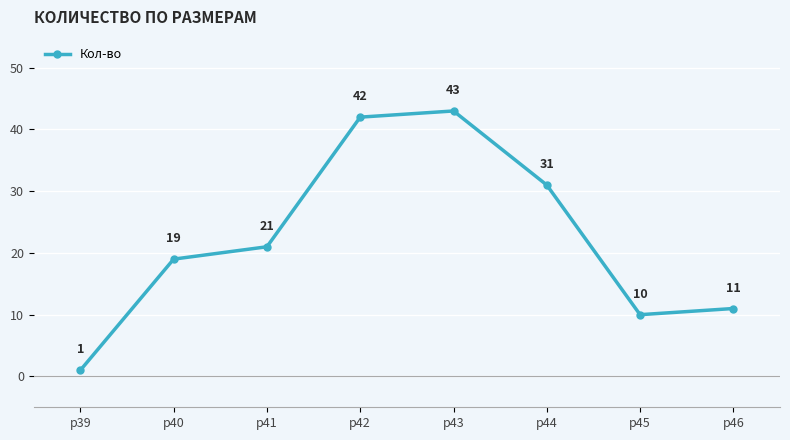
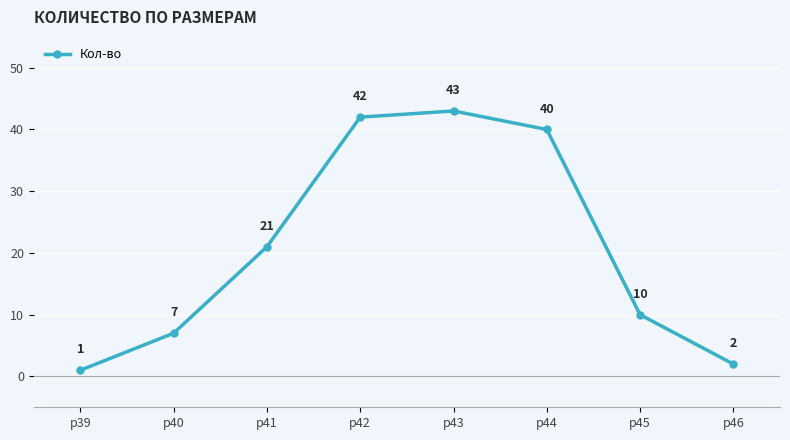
  {
    "р39": 1,
-   "р40": 19,
+   "р40": 7,
    "р41": 21,
    "р42": 42,
    "р43": 43,
-   "р44": 31,
+   "р44": 40,
    "р45": 10,
-   "р46": 11
+   "р46": 2
  }
